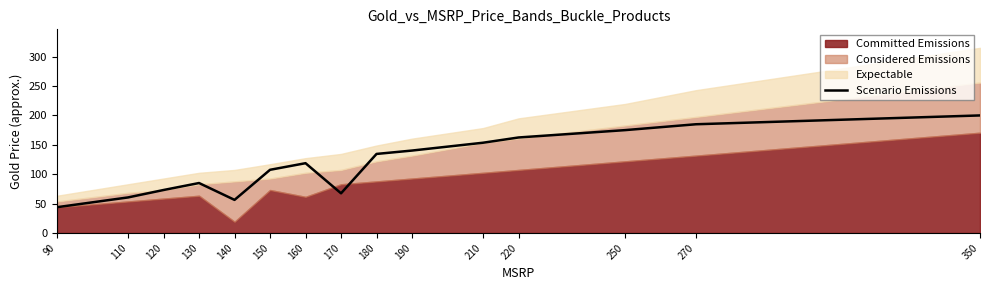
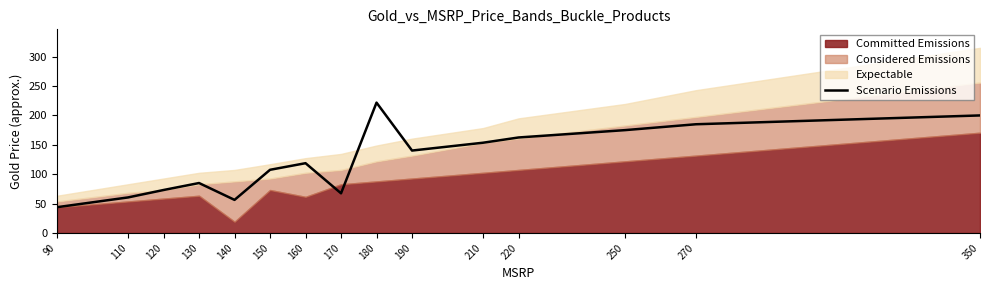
  {
    "Scenario Emissions": {
      "110": 60,
      "140": 60,
      "150": 110,
      "160": 120,
      "170": 70,
-     "180": 130,
+     "180": 220,
      "190": 140,
      "250": 180,
      "270": 190,
      "350": 200
    },
    "Committed Emissions": {
      "110": 50,
      "120": 60,
      "130": 60,
      "140": 20,
      "150": 70,
      "160": 60,
      "170": 80,
      "180": 90,
      "190": 90,
      "210": 100,
      "220": 110,
      "250": 120,
      "270": 130,
      "350": 170
    }
  }
